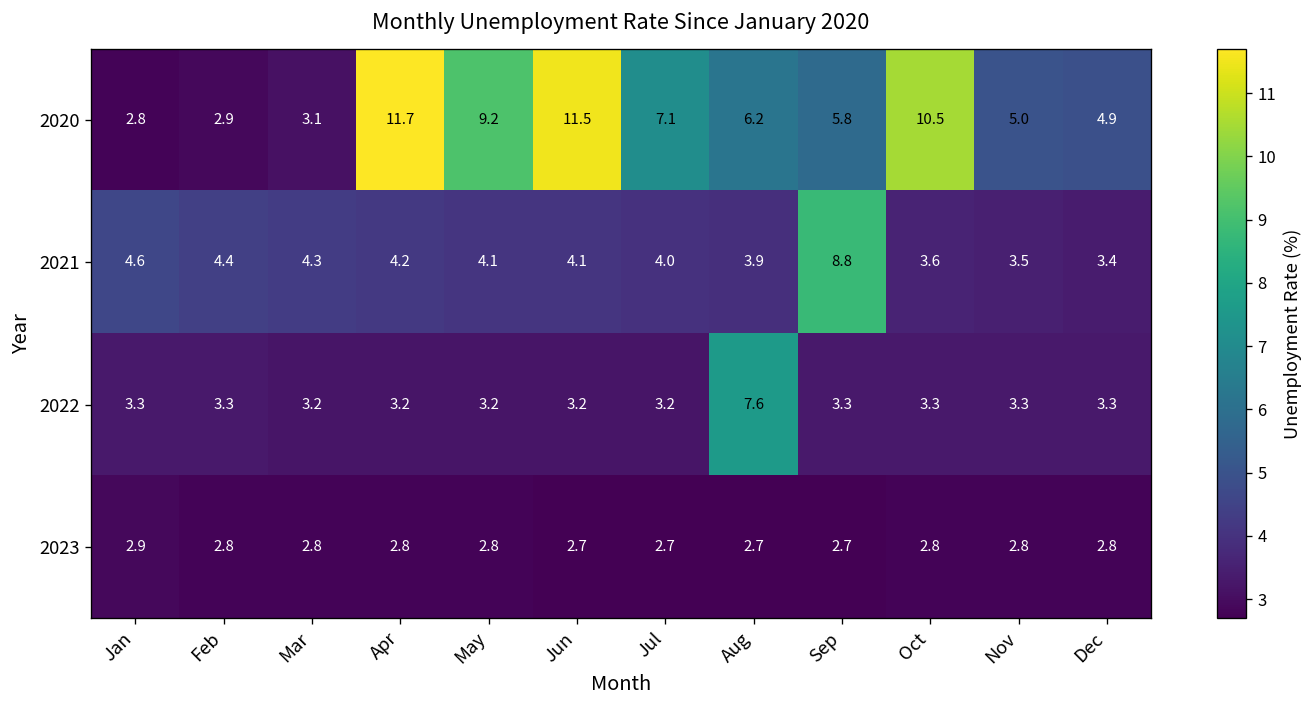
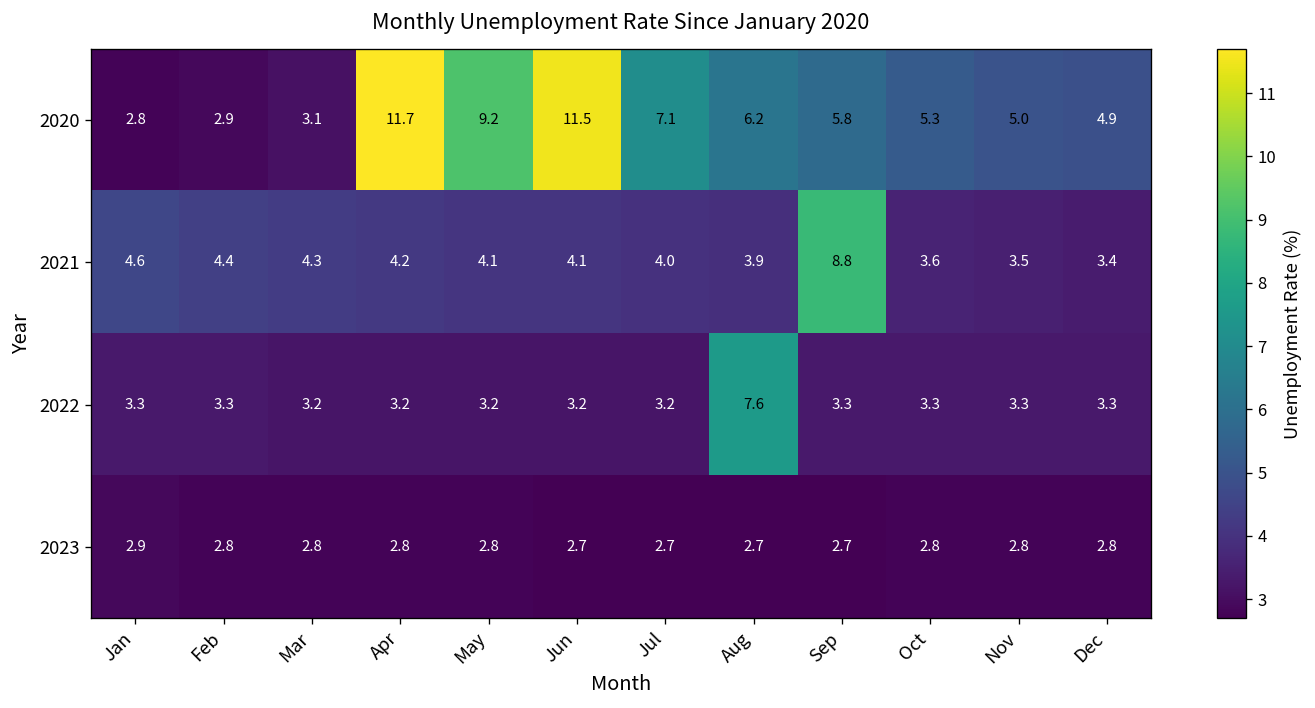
  {
    "2020": {
      "Jan": 2.8,
      "Feb": 2.9,
      "Mar": 3.1,
      "Apr": 11.7,
      "May": 9.2,
      "Jun": 11.5,
      "Jul": 7.1,
      "Aug": 6.2,
      "Sep": 5.8,
-     "Oct": 10.5,
+     "Oct": 5.3,
      "Nov": 5.0,
      "Dec": 4.9
    },
    "2021": {
      "Jan": 4.6,
      "Feb": 4.4,
      "Mar": 4.3,
      "Apr": 4.2,
      "May": 4.1,
      "Jun": 4.1,
      "Jul": 4.0,
      "Aug": 3.9,
      "Sep": 8.8,
      "Oct": 3.6,
      "Nov": 3.5,
      "Dec": 3.4
    },
    "2022": {
      "Jan": 3.3,
      "Feb": 3.3,
      "Mar": 3.2,
      "Apr": 3.2,
      "May": 3.2,
      "Jun": 3.2,
      "Jul": 3.2,
      "Aug": 7.6,
      "Sep": 3.3,
      "Oct": 3.3,
      "Nov": 3.3,
      "Dec": 3.3
    },
    "2023": {
      "Jan": 2.9,
      "Feb": 2.8,
      "Mar": 2.8,
      "Apr": 2.8,
      "May": 2.8,
      "Jun": 2.7,
      "Jul": 2.7,
      "Aug": 2.7,
      "Sep": 2.7,
      "Oct": 2.8,
      "Nov": 2.8,
      "Dec": 2.8
    }
  }
